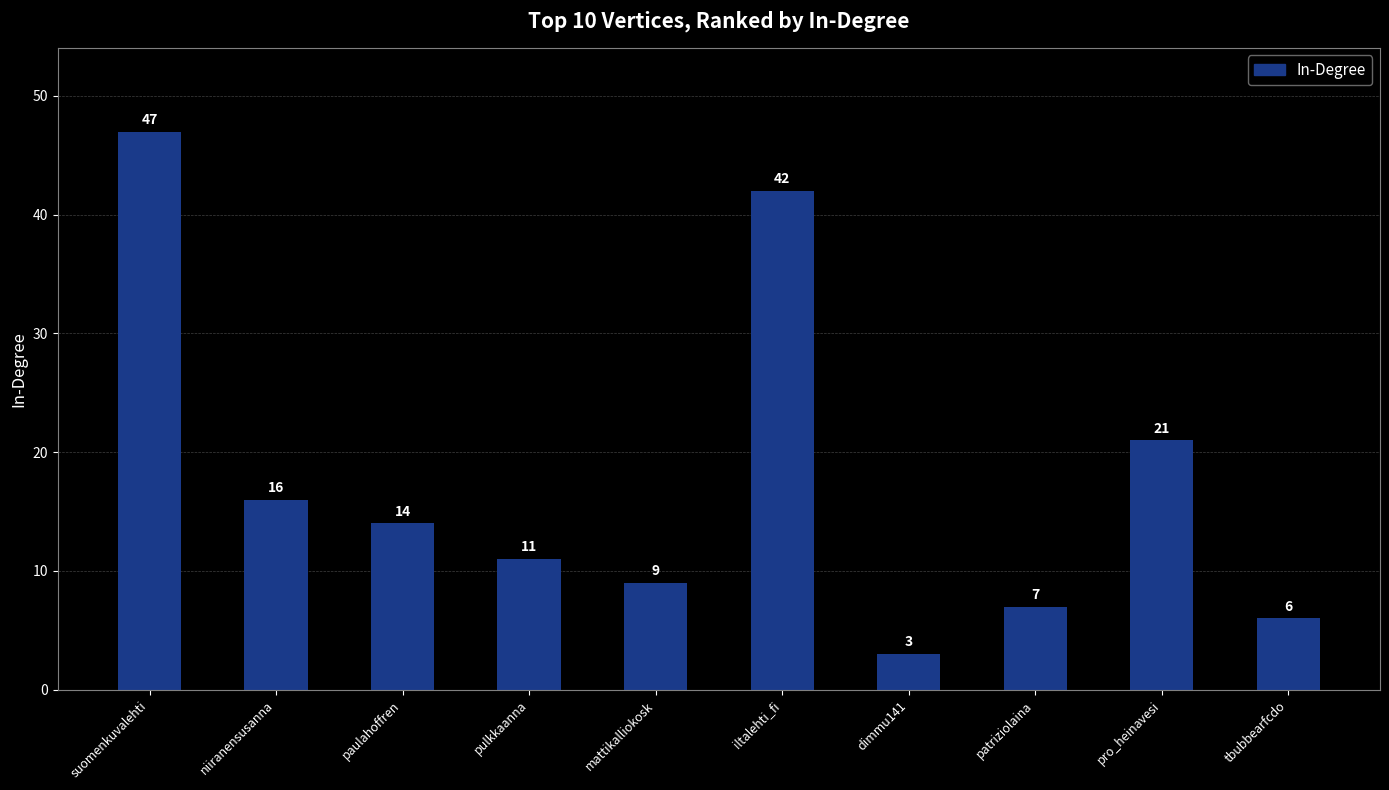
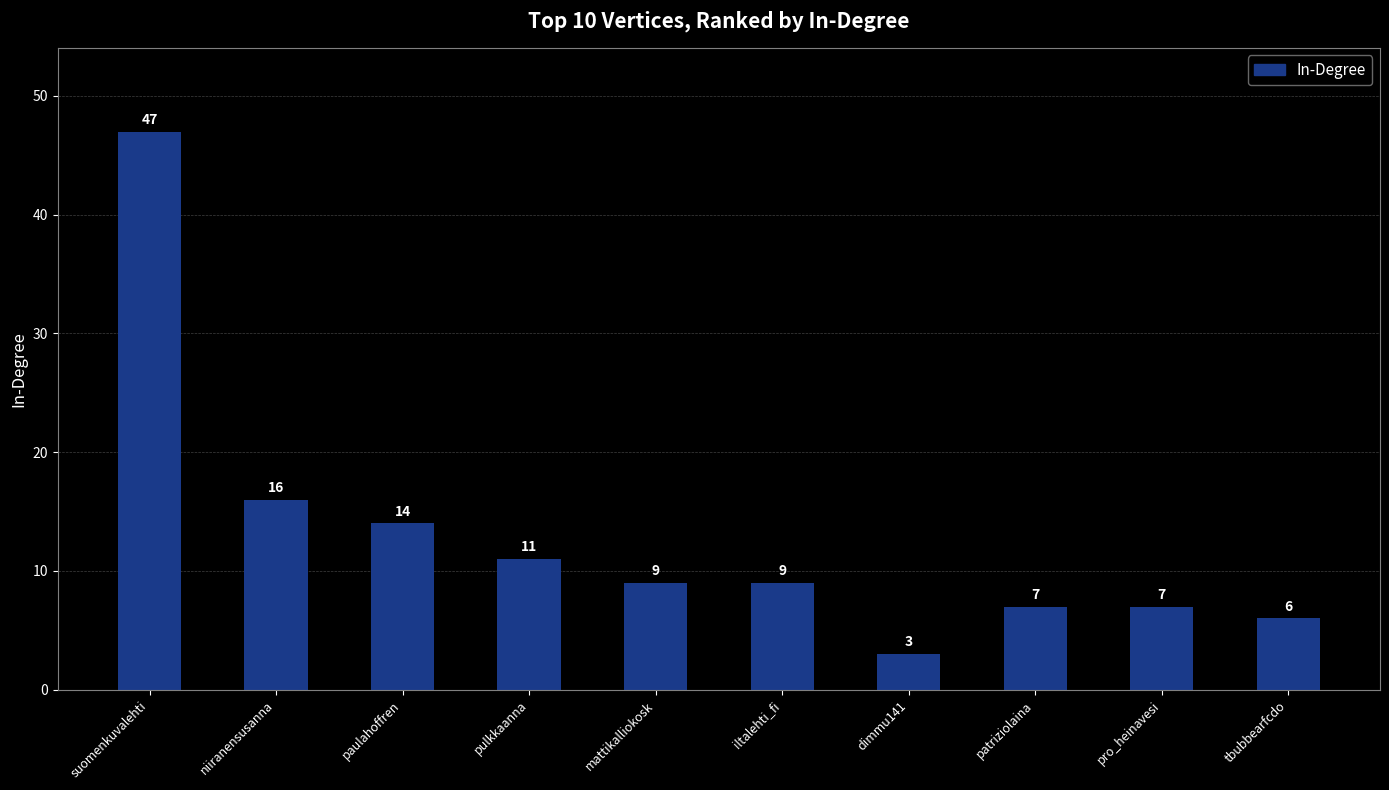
  {
    "suomenkuvalehti": 47,
    "niiranensusanna": 16,
    "paulahoffren": 14,
    "pulkkaanna": 11,
    "mattikalliokosk": 9,
-   "iltalehti_fi": 42,
+   "iltalehti_fi": 9,
    "dimmu141": 3,
    "patriziolaina": 7,
-   "pro_heinavesi": 21,
+   "pro_heinavesi": 7,
    "tbubbearfcdo": 6
  }
